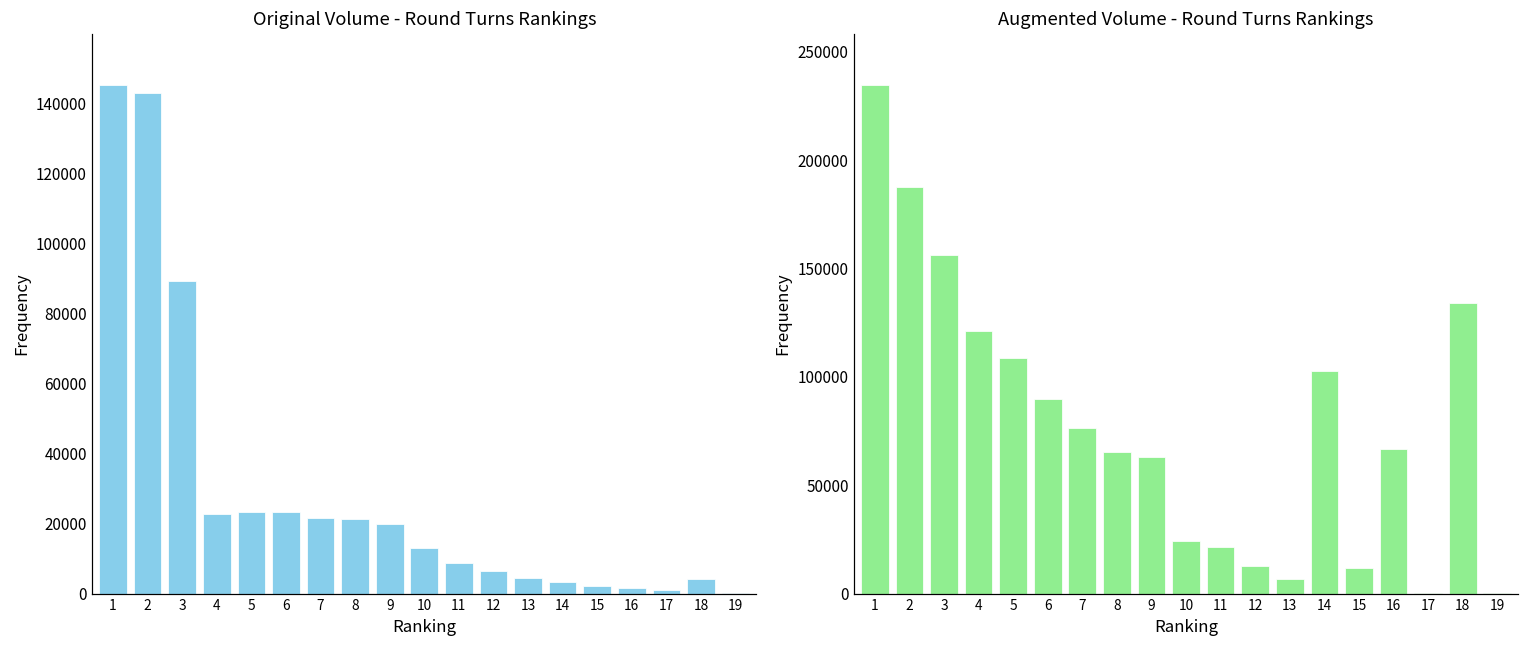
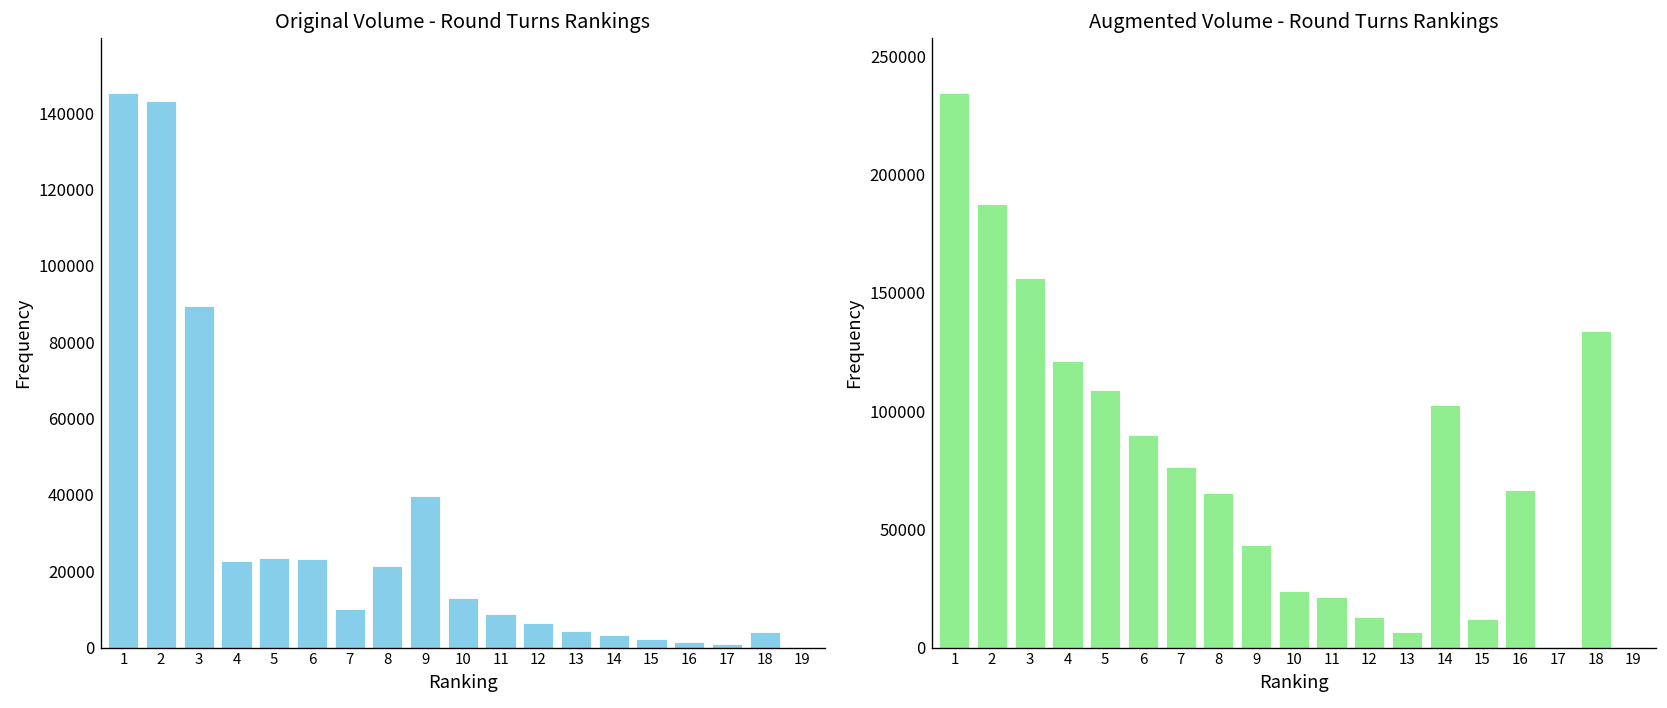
  {
    "Original Volume - Round Turns Rankings": {
      "1": 145000,
      "2": 143000,
      "3": 89000,
      "4": 23000,
      "5": 23000,
      "6": 23000,
-     "7": 22000,
+     "7": 10000,
      "8": 21000,
-     "9": 20000,
+     "9": 40000,
      "10": 13000,
      "11": 9000,
      "12": 7000,
      "13": 4000,
      "14": 3000,
      "15": 2000,
      "16": 2000,
      "17": 1000,
      "18": 4000
    },
    "Augmented Volume - Round Turns Rankings": {
      "1": 235000,
      "2": 187000,
      "3": 156000,
      "4": 121000,
      "5": 109000,
      "6": 90000,
      "7": 77000,
      "8": 65000,
-     "9": 63000,
+     "9": 43000,
      "10": 24000,
      "11": 22000,
      "12": 13000,
      "13": 7000,
      "14": 103000,
      "15": 12000,
      "16": 67000,
      "18": 134000
    }
  }
